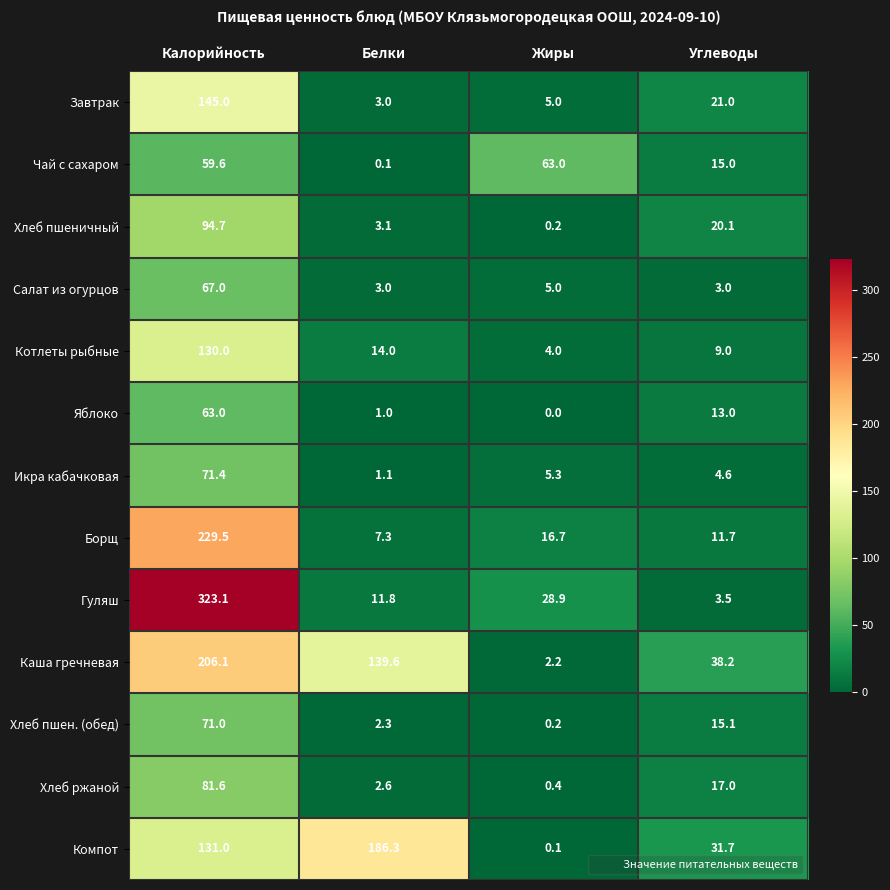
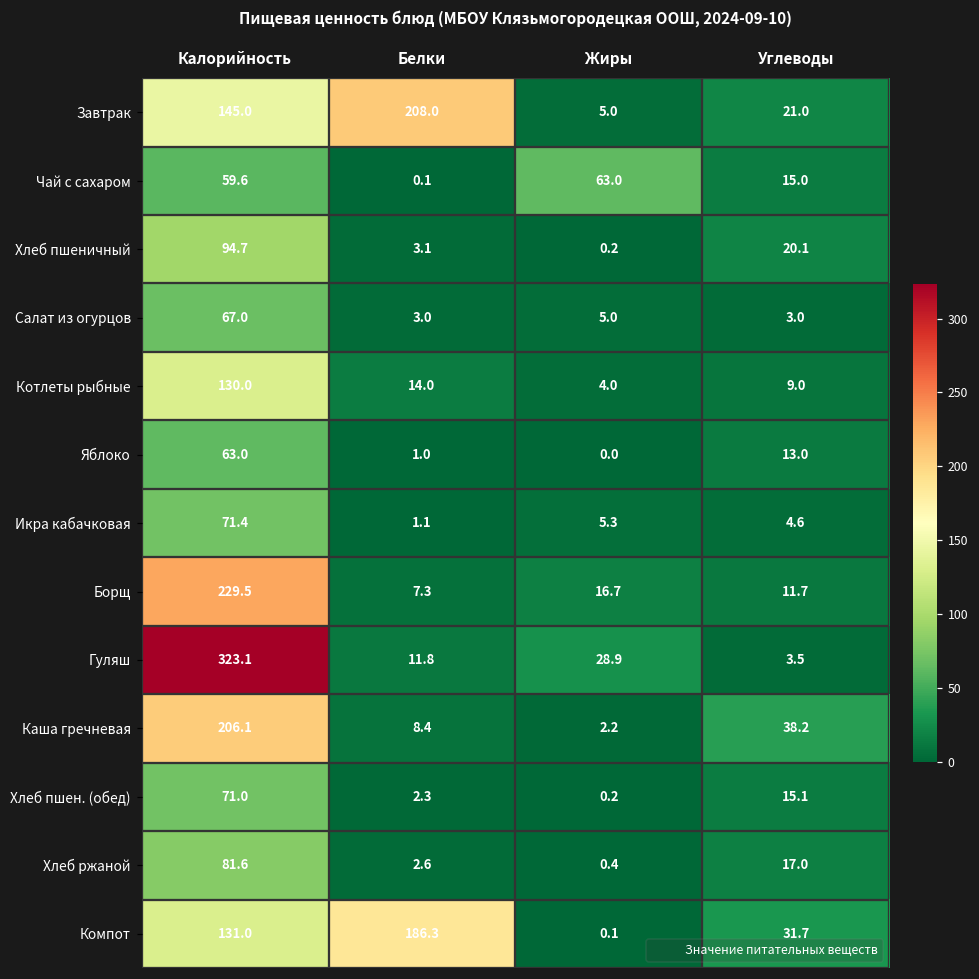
  {
    "Завтрак": {
      "Калорийность": 145.0,
-     "Белки": 3.0,
+     "Белки": 208.0,
      "Жиры": 5.0,
      "Углеводы": 21.0
    },
    "Чай с сахаром": {
      "Калорийность": 59.6,
      "Белки": 0.1,
      "Жиры": 63.0,
      "Углеводы": 15.0
    },
    "Хлеб пшеничный": {
      "Калорийность": 94.7,
      "Белки": 3.1,
      "Жиры": 0.2,
      "Углеводы": 20.1
    },
    "Салат из огурцов": {
      "Калорийность": 67.0,
      "Белки": 3.0,
      "Жиры": 5.0,
      "Углеводы": 3.0
    },
    "Котлеты рыбные": {
      "Калорийность": 130.0,
      "Белки": 14.0,
      "Жиры": 4.0,
      "Углеводы": 9.0
    },
    "Яблоко": {
      "Калорийность": 63.0,
      "Белки": 1.0,
      "Жиры": 0.0,
      "Углеводы": 13.0
    },
    "Икра кабачковая": {
      "Калорийность": 71.4,
      "Белки": 1.1,
      "Жиры": 5.3,
      "Углеводы": 4.6
    },
    "Борщ": {
      "Калорийность": 229.5,
      "Белки": 7.3,
      "Жиры": 16.7,
      "Углеводы": 11.7
    },
    "Гуляш": {
      "Калорийность": 323.1,
      "Белки": 11.8,
      "Жиры": 28.9,
      "Углеводы": 3.5
    },
    "Каша гречневая": {
      "Калорийность": 206.1,
-     "Белки": 139.6,
+     "Белки": 8.4,
      "Жиры": 2.2,
      "Углеводы": 38.2
    },
    "Хлеб пшен. (обед)": {
      "Калорийность": 71.0,
      "Белки": 2.3,
      "Жиры": 0.2,
      "Углеводы": 15.1
    },
    "Хлеб ржаной": {
      "Калорийность": 81.6,
      "Белки": 2.6,
      "Жиры": 0.4,
      "Углеводы": 17.0
    },
    "Компот": {
      "Калорийность": 131.0,
      "Белки": 186.3,
      "Жиры": 0.1,
      "Углеводы": 31.7
    }
  }
